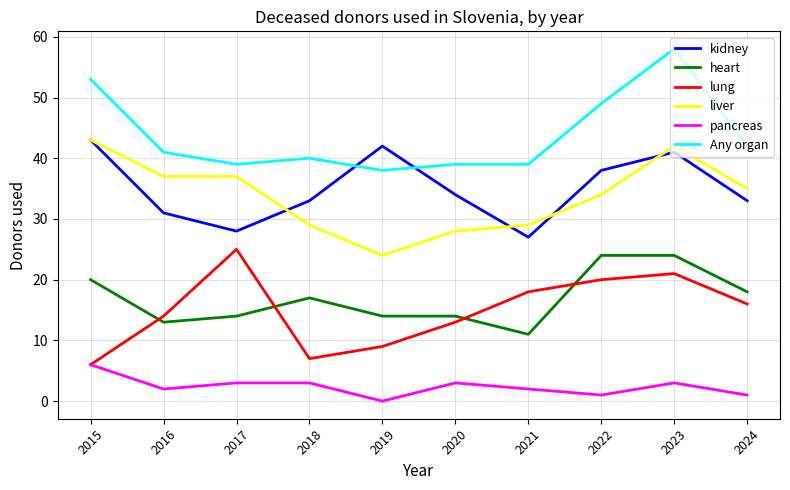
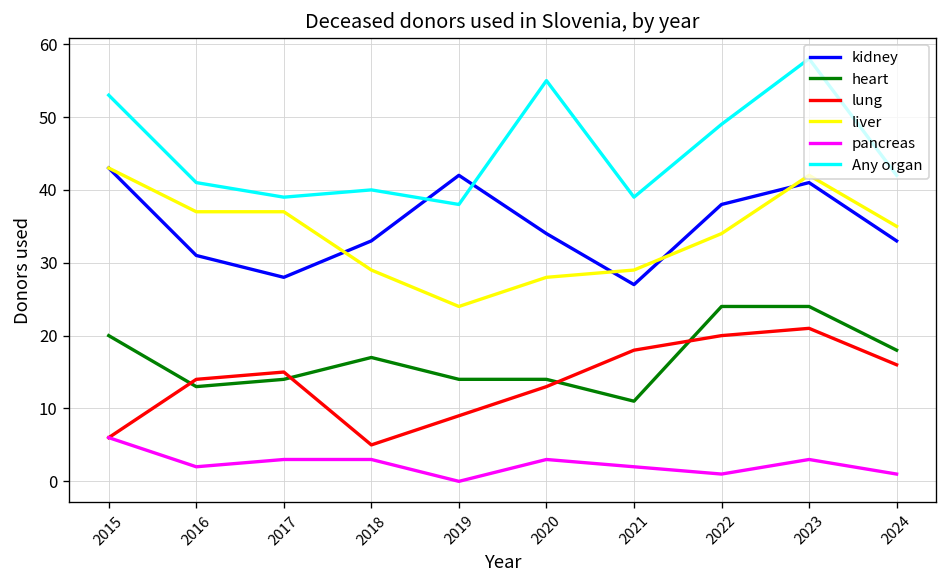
  {
    "kidney": {
      "2016": 31,
      "2017": 28,
      "2018": 33,
      "2019": 42,
      "2020": 34,
      "2021": 27,
      "2022": 38,
      "2024": 33
    },
    "heart": {
      "2015": 20,
      "2016": 13,
      "2017": 14,
      "2018": 17,
      "2019": 14,
      "2020": 14,
      "2021": 11,
      "2022": 24,
      "2023": 24,
      "2024": 18
    },
    "lung": {
      "2016": 14,
-     "2017": 25,
-     "2018": 7,
+     "2017": 15,
+     "2018": 5,
      "2019": 9,
      "2020": 13,
      "2021": 18,
      "2022": 20,
      "2023": 21,
      "2024": 16
    },
    "liver": {
      "2016": 37,
      "2017": 37,
      "2018": 29,
      "2019": 24,
      "2020": 28,
      "2021": 29,
      "2022": 34,
      "2024": 35
    },
    "pancreas": {
      "2016": 2,
      "2017": 3,
      "2018": 3,
      "2019": 0,
      "2020": 3,
      "2021": 2,
      "2022": 1,
      "2023": 3,
      "2024": 1
    },
    "Any organ": {
      "2015": 53,
      "2016": 41,
      "2017": 39,
      "2018": 40,
      "2019": 38,
-     "2020": 39,
+     "2020": 55,
      "2021": 39,
      "2022": 49
    }
  }
